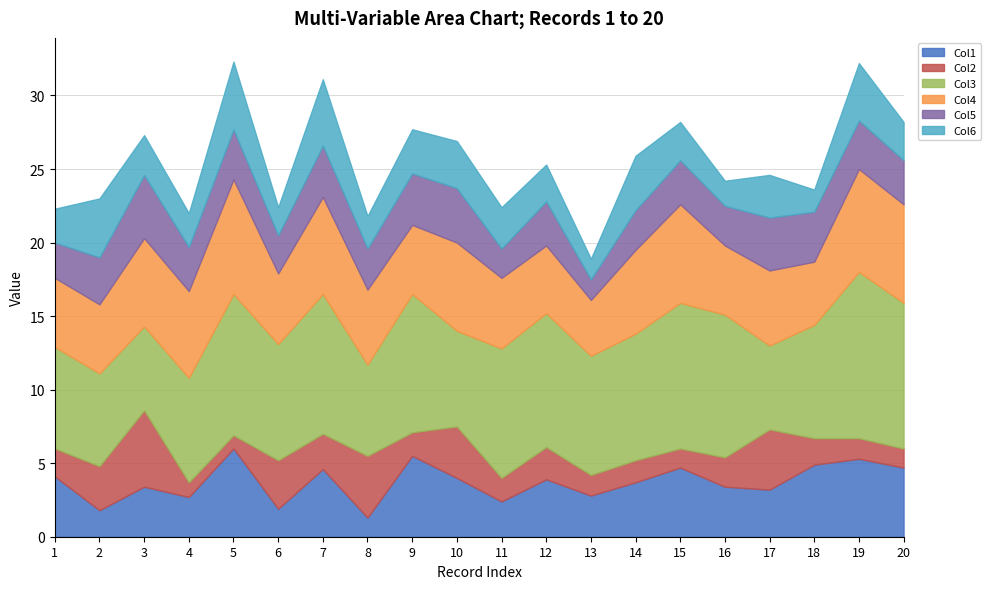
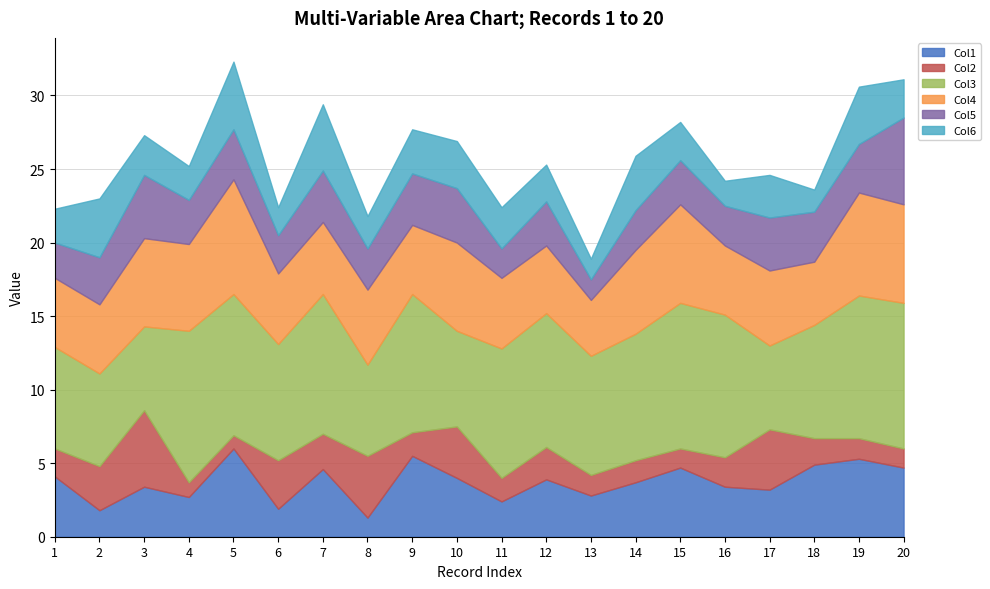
  {
    "Col2": {
      "1": 1.9,
      "2": 3.0,
      "3": 5.2,
      "4": 1.0,
      "5": 0.9,
      "6": 3.3,
      "7": 2.4,
      "8": 4.2,
      "9": 1.6,
      "10": 3.5,
      "11": 1.6,
      "12": 2.2,
      "13": 1.4,
      "14": 1.5,
      "15": 1.3,
      "16": 2.0,
      "17": 4.1,
      "18": 1.8,
      "19": 1.4,
      "20": 1.3
    },
    "Col3": {
      "1": 6.9,
      "2": 6.3,
      "3": 5.7,
-     "4": 7.1,
+     "4": 10.3,
      "5": 9.6,
      "6": 7.9,
      "7": 9.5,
      "8": 6.2,
      "9": 9.4,
      "10": 6.5,
      "11": 8.8,
      "12": 9.1,
      "13": 8.1,
      "14": 8.6,
      "15": 9.9,
      "16": 9.7,
      "17": 5.7,
      "18": 7.7,
-     "19": 11.3,
+     "19": 9.7,
      "20": 9.9
    },
    "Col4": {
      "1": 4.7,
      "2": 4.7,
      "3": 6.0,
      "4": 5.9,
      "5": 7.8,
      "6": 4.8,
-     "7": 6.6,
+     "7": 4.9,
      "8": 5.1,
      "9": 4.7,
      "10": 6.0,
      "11": 4.8,
      "12": 4.6,
      "13": 3.8,
      "14": 5.7,
      "15": 6.7,
      "16": 4.7,
      "17": 5.1,
      "18": 4.3,
      "19": 7.0,
      "20": 6.7
    },
    "Col5": {
      "1": 2.4,
      "2": 3.2,
      "3": 4.3,
      "4": 3.0,
      "5": 3.4,
      "6": 2.6,
      "7": 3.5,
      "8": 2.8,
      "9": 3.5,
      "10": 3.7,
      "11": 2.0,
      "12": 3.0,
      "13": 1.4,
      "14": 2.7,
      "15": 3.0,
      "16": 2.7,
      "17": 3.6,
      "18": 3.4,
      "19": 3.3,
-     "20": 3.0
+     "20": 5.9
    }
  }
